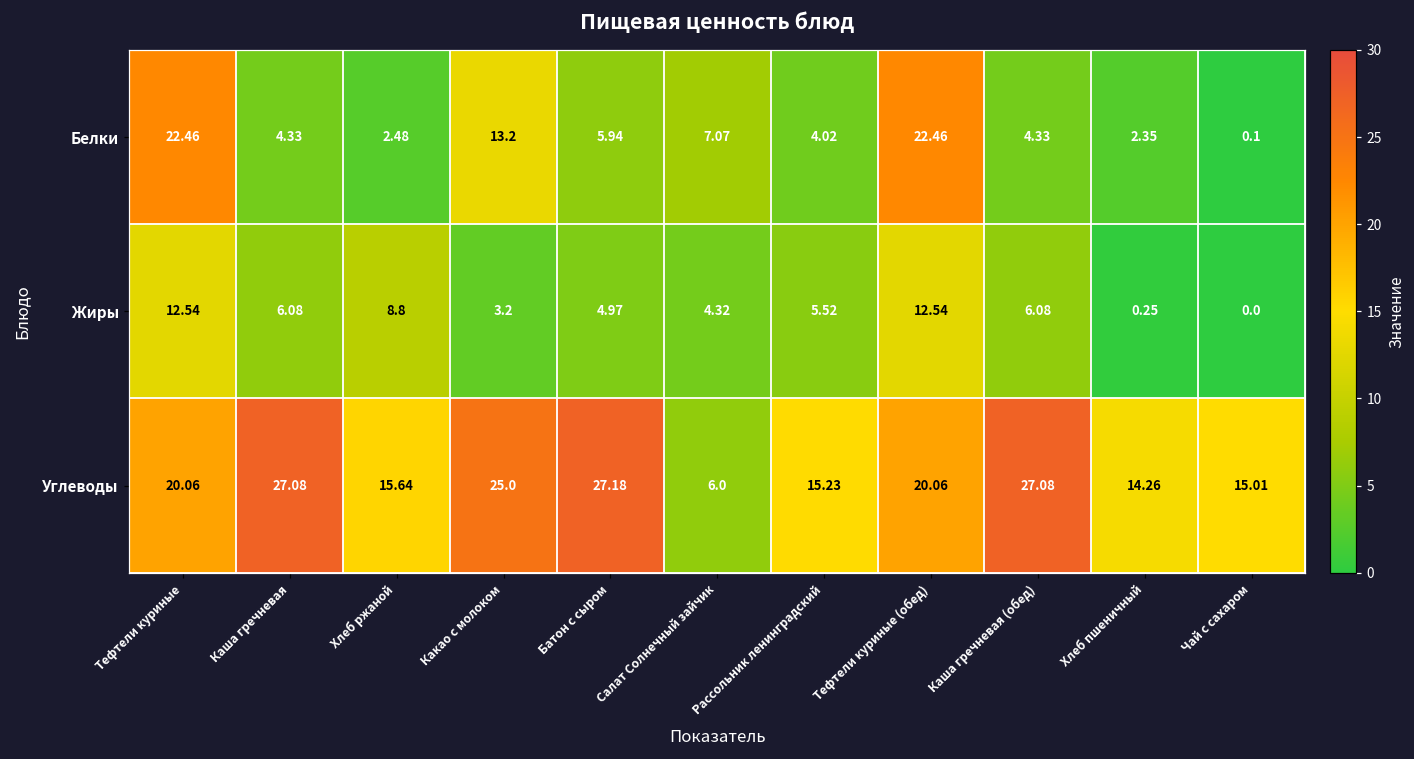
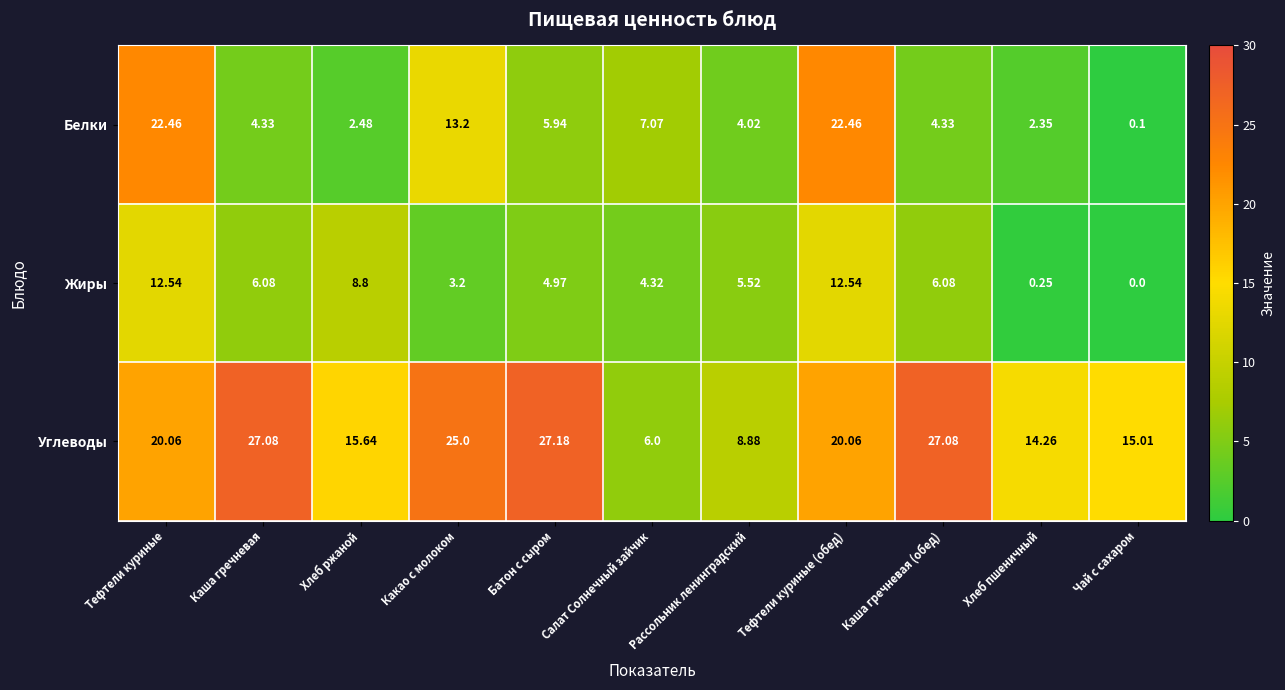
  {
    "Белки": {
      "Тефтели куриные": 22.46,
      "Каша гречневая": 4.33,
      "Хлеб ржаной": 2.48,
      "Какао с молоком": 13.2,
      "Батон с сыром": 5.94,
      "Салат Солнечный зайчик": 7.07,
      "Рассольник ленинградский": 4.02,
      "Тефтели куриные (обед)": 22.46,
      "Каша гречневая (обед)": 4.33,
      "Хлеб пшеничный": 2.35,
      "Чай с сахаром": 0.1
    },
    "Жиры": {
      "Тефтели куриные": 12.54,
      "Каша гречневая": 6.08,
      "Хлеб ржаной": 8.8,
      "Какао с молоком": 3.2,
      "Батон с сыром": 4.97,
      "Салат Солнечный зайчик": 4.32,
      "Рассольник ленинградский": 5.52,
      "Тефтели куриные (обед)": 12.54,
      "Каша гречневая (обед)": 6.08,
      "Хлеб пшеничный": 0.25,
      "Чай с сахаром": 0.0
    },
    "Углеводы": {
      "Тефтели куриные": 20.06,
      "Каша гречневая": 27.08,
      "Хлеб ржаной": 15.64,
      "Какао с молоком": 25.0,
      "Батон с сыром": 27.18,
      "Салат Солнечный зайчик": 6.0,
-     "Рассольник ленинградский": 15.23,
+     "Рассольник ленинградский": 8.88,
      "Тефтели куриные (обед)": 20.06,
      "Каша гречневая (обед)": 27.08,
      "Хлеб пшеничный": 14.26,
      "Чай с сахаром": 15.01
    }
  }
